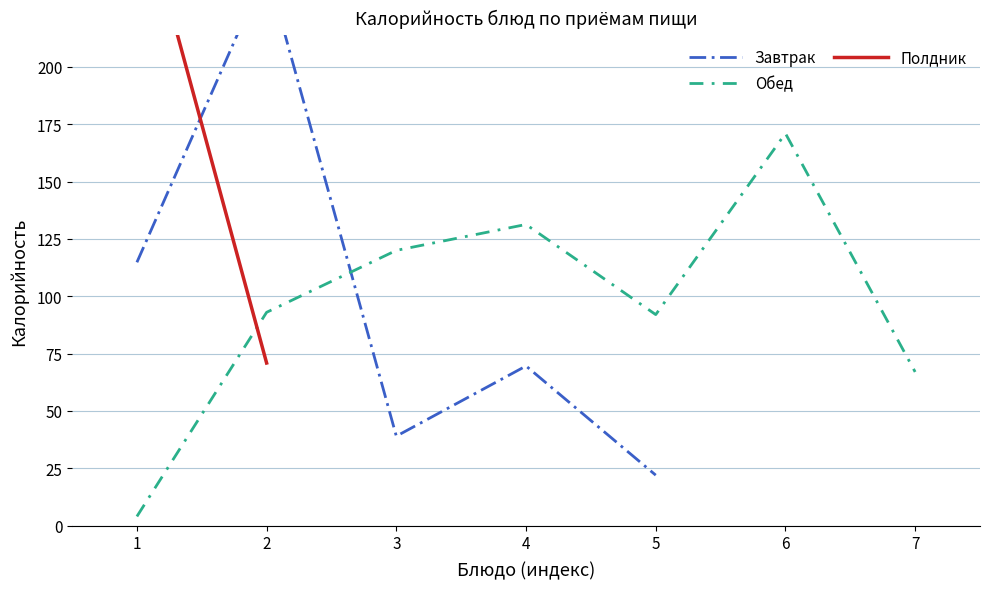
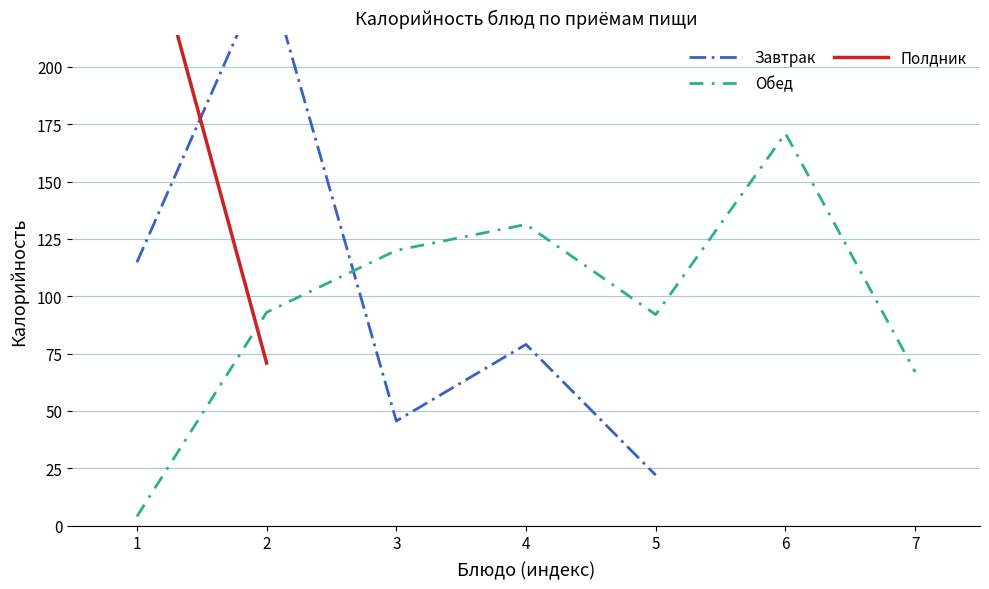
  {
    "Завтрак": {
      "1": 115,
-     "3": 39,
-     "4": 70,
+     "3": 46,
+     "4": 79,
      "5": 22
    },
    "Обед": {
      "1": 4,
      "2": 93,
      "3": 120,
      "4": 131,
      "5": 92,
      "6": 171,
      "7": 67
    },
    "Полдник": {
      "2": 71
    }
  }
